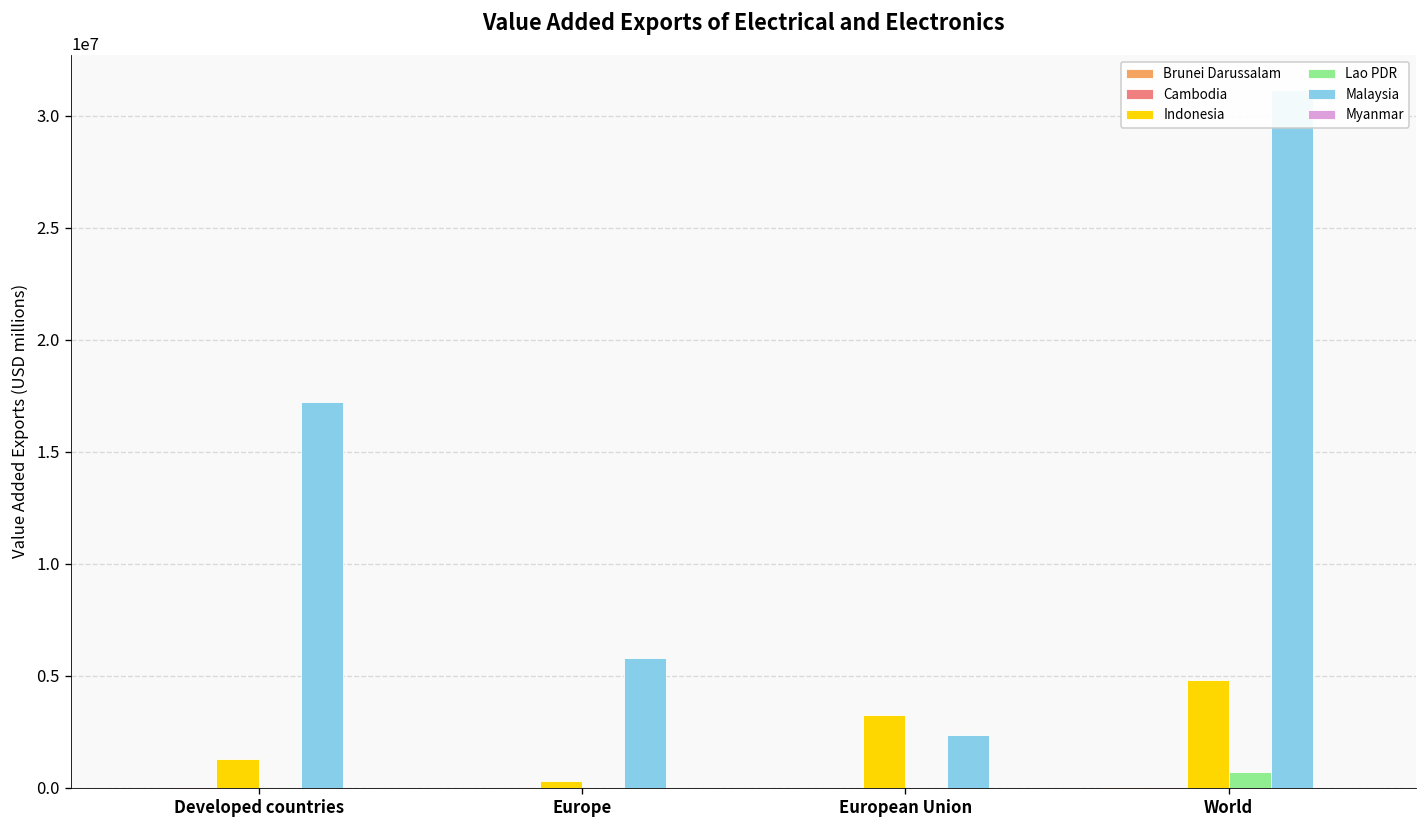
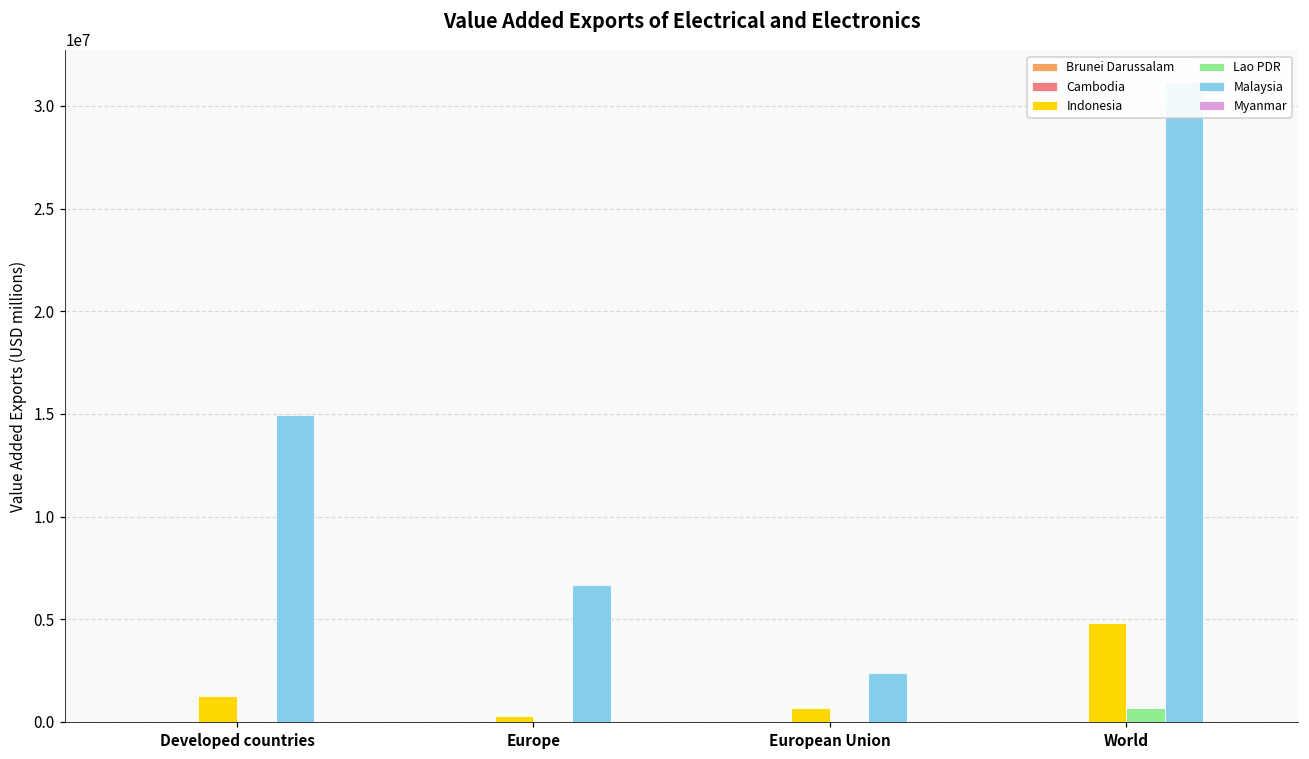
  {
    "Indonesia": {
      "Developed countries": 1300000,
      "Europe": 300000,
-     "European Union": 3200000,
+     "European Union": 700000,
      "World": 4800000
    },
    "Lao PDR": {
      "World": 700000
    },
    "Malaysia": {
-     "Developed countries": 17200000,
-     "Europe": 5800000,
+     "Developed countries": 14900000,
+     "Europe": 6700000,
      "European Union": 2400000
    }
  }
